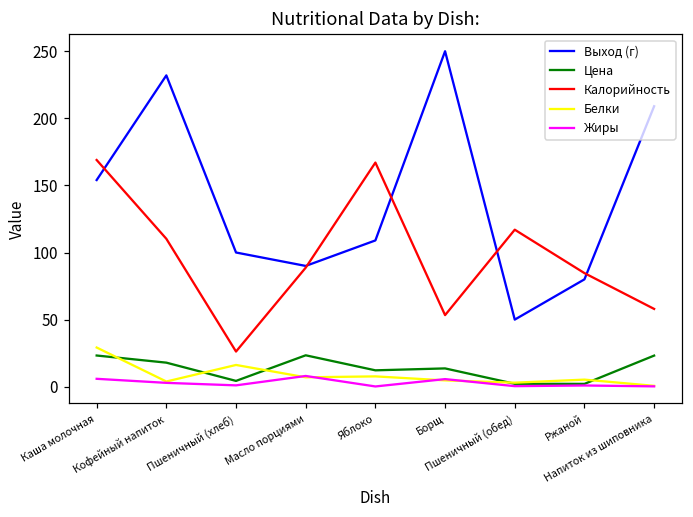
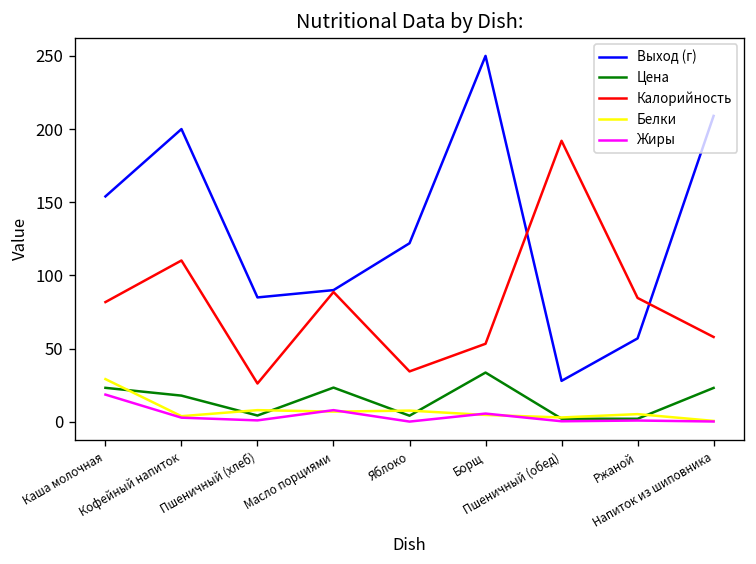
  {
    "Выход (г)": {
      "Каша молочная": 154,
-     "Кофейный напиток": 232,
-     "Пшеничный (хлеб)": 100,
-     "Яблоко": 109,
+     "Кофейный напиток": 200,
+     "Пшеничный (хлеб)": 85,
+     "Яблоко": 122,
      "Борщ": 250,
-     "Пшеничный (обед)": 50,
-     "Ржаной": 80
+     "Пшеничный (обед)": 28,
+     "Ржаной": 57
    },
    "Цена": {
      "Каша молочная": 23,
      "Кофейный напиток": 18,
      "Пшеничный (хлеб)": 4,
      "Масло порциями": 23,
-     "Яблоко": 12,
-     "Борщ": 14,
+     "Яблоко": 4,
+     "Борщ": 34,
      "Напиток из шиповника": 23
    },
    "Калорийность": {
-     "Каша молочная": 169,
+     "Каша молочная": 82,
      "Кофейный напиток": 110,
      "Пшеничный (хлеб)": 26,
-     "Яблоко": 167,
+     "Яблоко": 34,
      "Борщ": 53,
-     "Пшеничный (обед)": 117,
+     "Пшеничный (обед)": 192,
      "Ржаной": 85,
      "Напиток из шиповника": 58
    },
    "Белки": {
      "Каша молочная": 29,
-     "Пшеничный (хлеб)": 16,
+     "Пшеничный (хлеб)": 8,
      "Яблоко": 8,
      "Ржаной": 5
    },
    "Жиры": {
-     "Каша молочная": 6,
+     "Каша молочная": 19,
      "Пшеничный (хлеб)": 1,
      "Яблоко": 0
    }
  }
